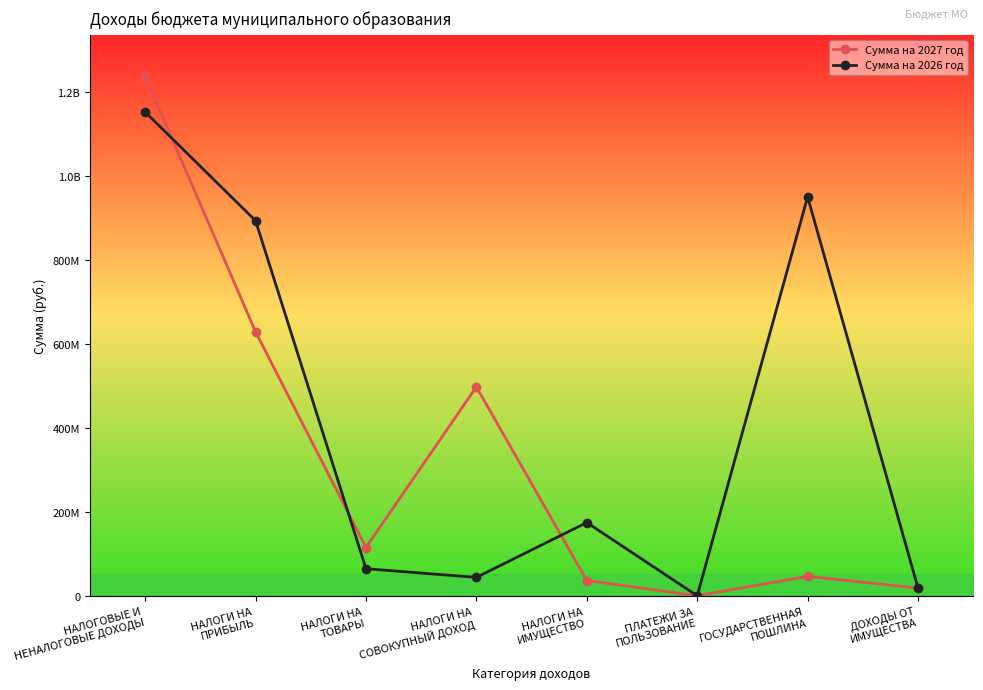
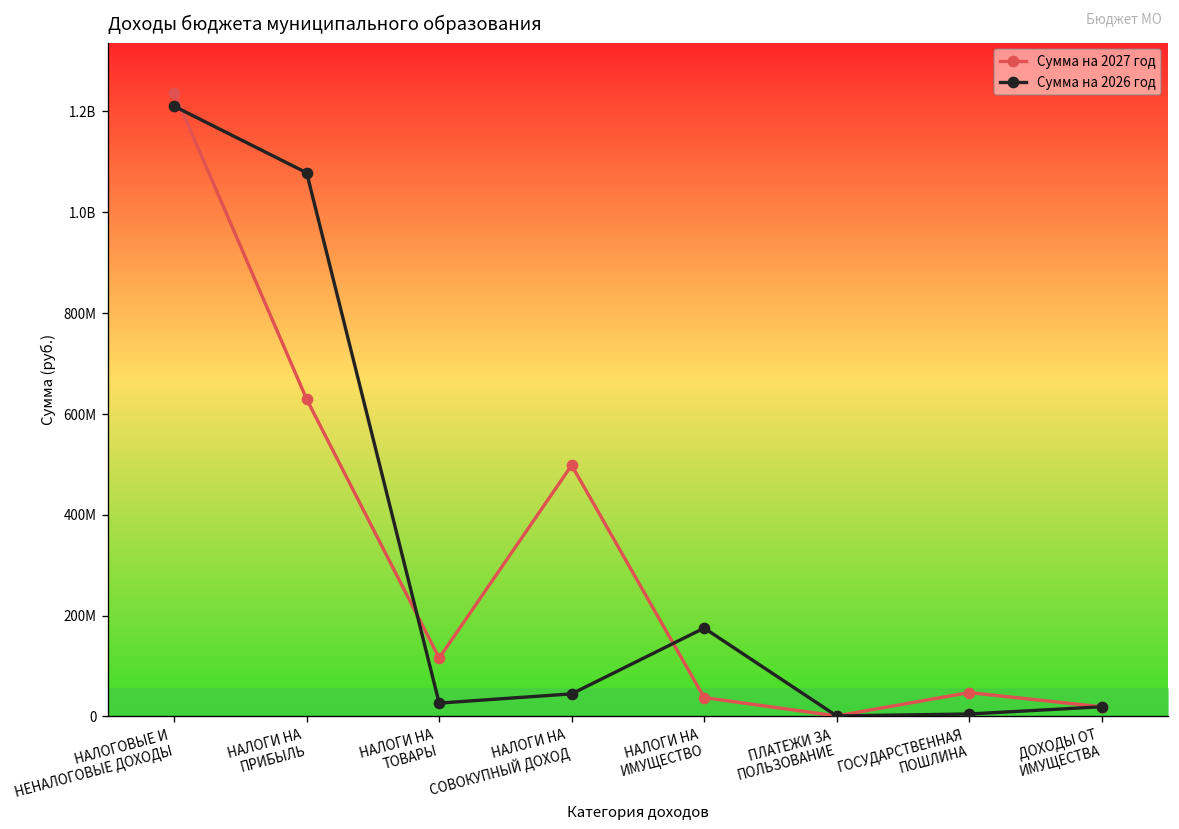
  {
    "Сумма на 2027 год": {
      "НАЛОГОВЫЕ И НЕНАЛОГОВЫЕ ДОХОДЫ": 1240000000,
      "НАЛОГИ НА ПРИБЫЛЬ": 630000000,
      "НАЛОГИ НА ТОВАРЫ": 120000000,
      "НАЛОГИ НА СОВОКУПНЫЙ ДОХОД": 500000000,
      "НАЛОГИ НА ИМУЩЕСТВО": 40000000,
      "ГОСУДАРСТВЕННАЯ ПОШЛИНА": 50000000
    },
    "Сумма на 2026 год": {
-     "НАЛОГОВЫЕ И НЕНАЛОГОВЫЕ ДОХОДЫ": 1150000000,
-     "НАЛОГИ НА ПРИБЫЛЬ": 890000000,
-     "НАЛОГИ НА ТОВАРЫ": 70000000,
+     "НАЛОГОВЫЕ И НЕНАЛОГОВЫЕ ДОХОДЫ": 1210000000,
+     "НАЛОГИ НА ПРИБЫЛЬ": 1080000000,
+     "НАЛОГИ НА ТОВАРЫ": 30000000,
      "НАЛОГИ НА СОВОКУПНЫЙ ДОХОД": 40000000,
      "НАЛОГИ НА ИМУЩЕСТВО": 180000000,
-     "ГОСУДАРСТВЕННАЯ ПОШЛИНА": 950000000
+     "ГОСУДАРСТВЕННАЯ ПОШЛИНА": 0
    }
  }
